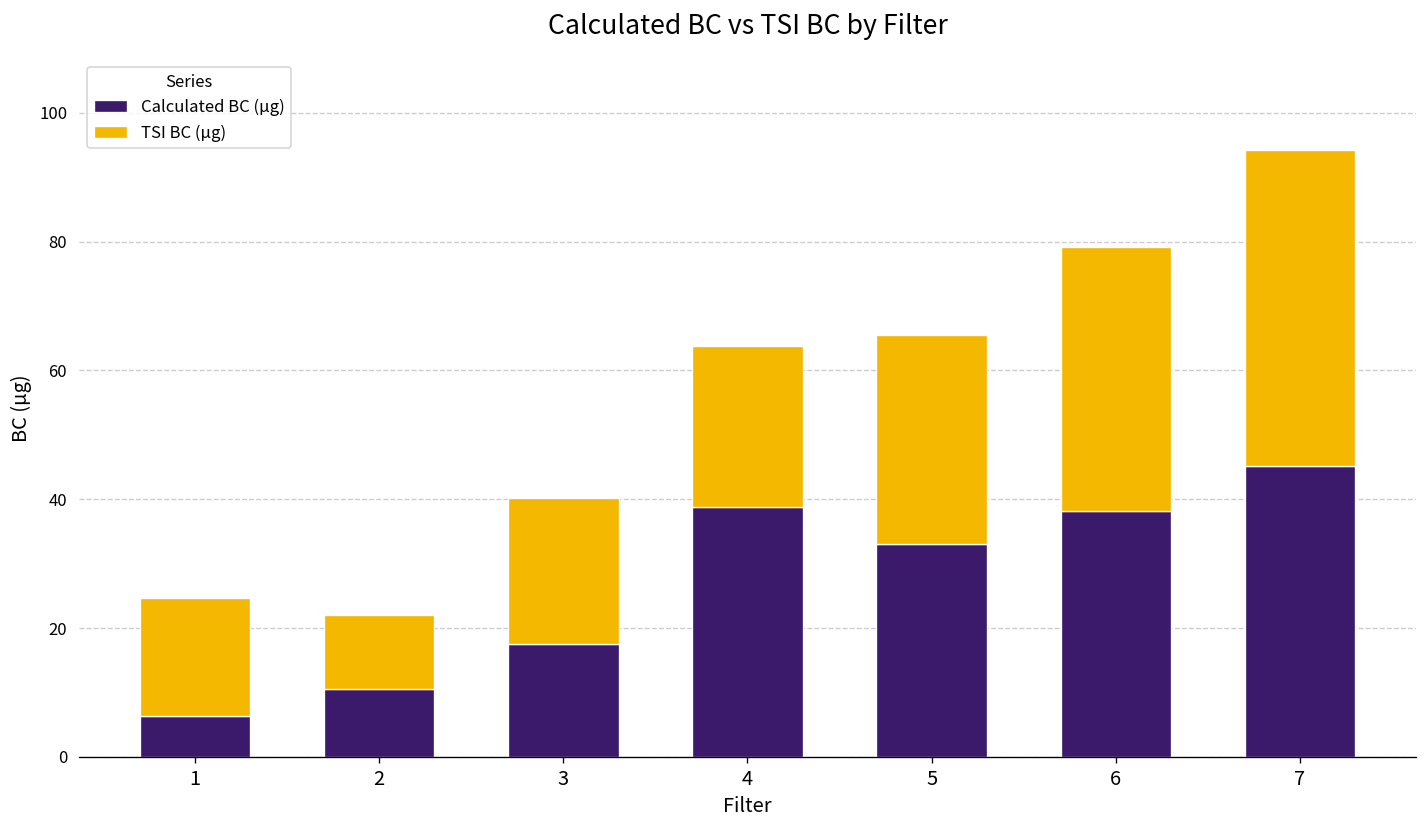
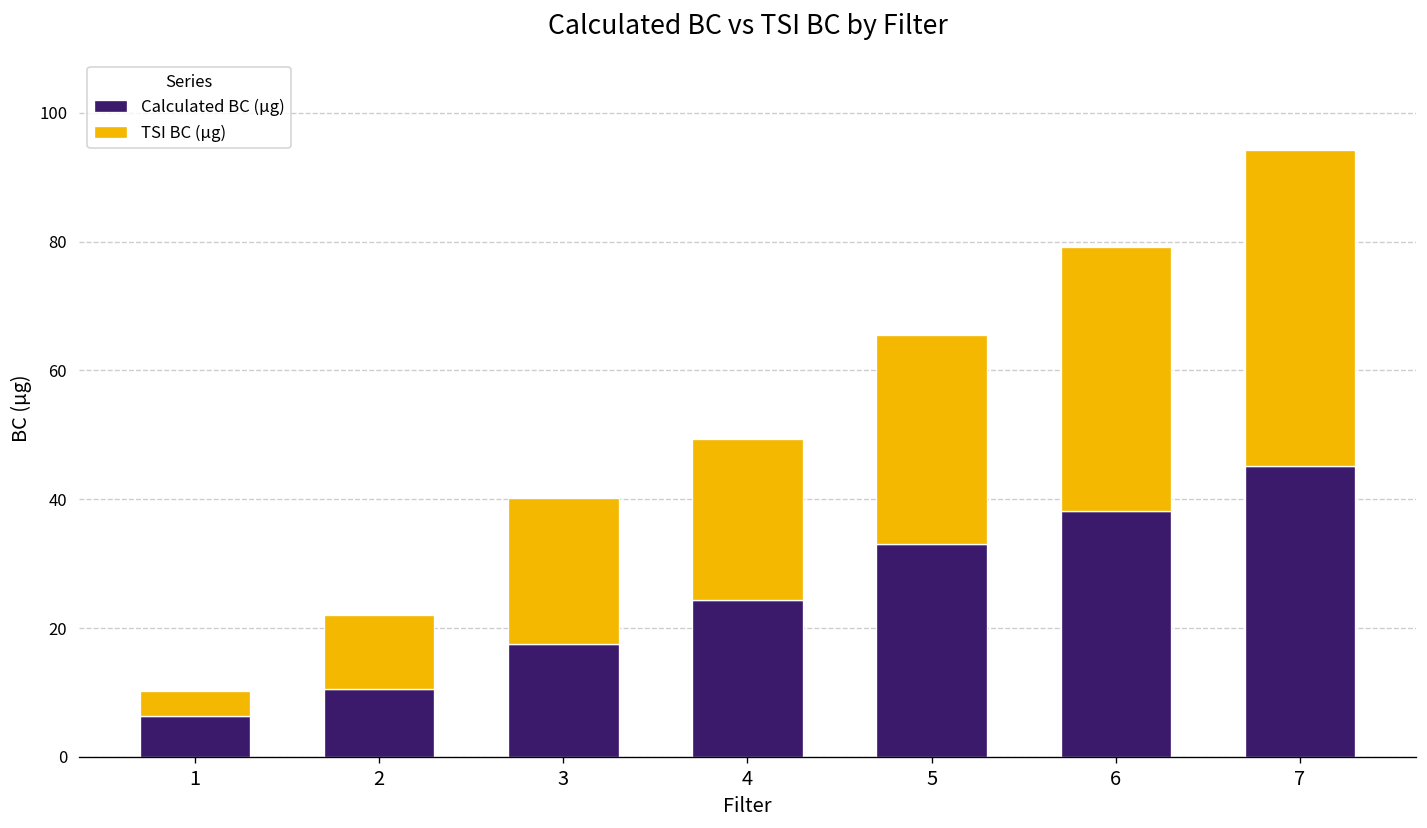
  {
    "Calculated BC (µg)": {
      "1": 6,
      "2": 11,
      "3": 17,
-     "4": 39,
+     "4": 24,
      "5": 33,
      "6": 38,
      "7": 45
    },
    "TSI BC (µg)": {
-     "1": 18,
+     "1": 4,
      "2": 11,
      "3": 23,
      "4": 25,
      "5": 33,
      "6": 41,
      "7": 49
    }
  }
